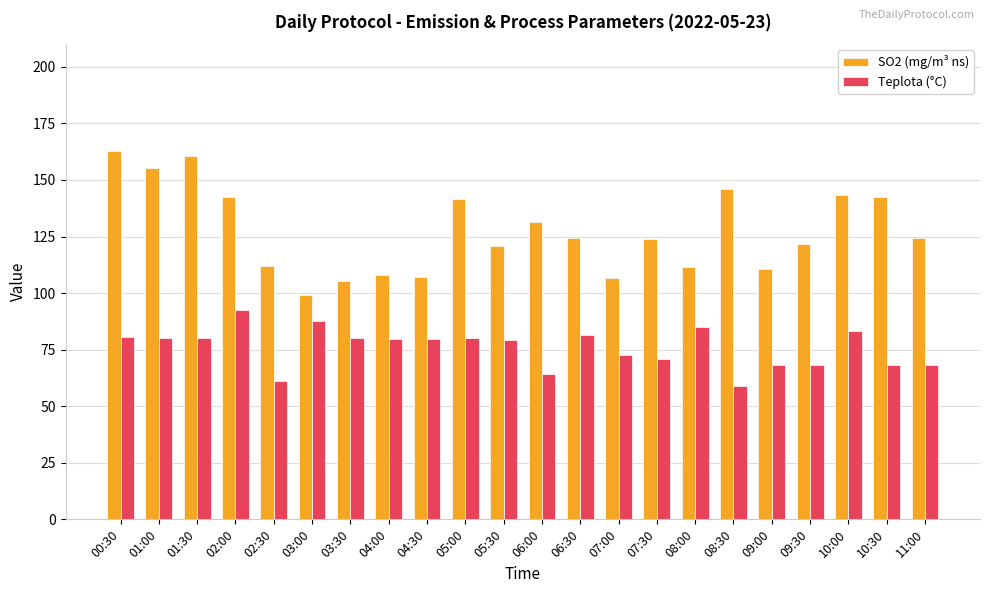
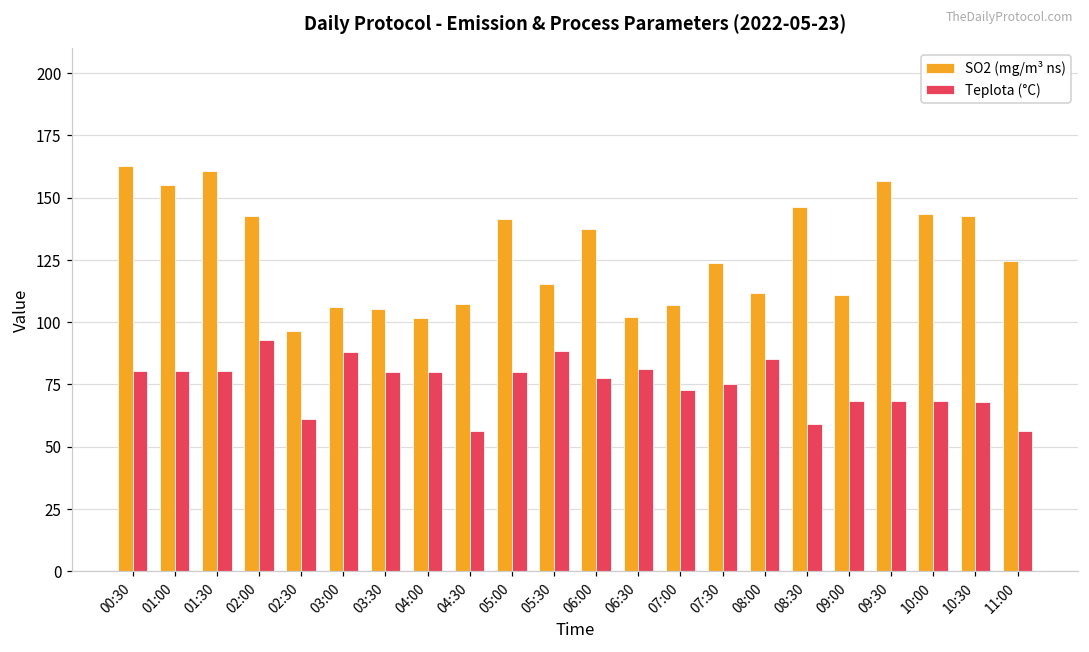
  {
    "SO2 (mg/m³ ns)": {
      "00:30": 163,
      "01:00": 155,
      "01:30": 161,
      "02:00": 143,
-     "02:30": 112,
-     "03:00": 99,
+     "02:30": 96,
+     "03:00": 106,
      "03:30": 105,
-     "04:00": 108,
+     "04:00": 102,
      "04:30": 107,
      "05:00": 142,
-     "05:30": 121,
-     "06:00": 132,
-     "06:30": 124,
+     "05:30": 115,
+     "06:00": 137,
+     "06:30": 102,
      "07:00": 107,
      "07:30": 124,
      "08:00": 112,
      "08:30": 146,
      "09:00": 111,
-     "09:30": 122,
+     "09:30": 157,
      "10:00": 143,
      "10:30": 143,
      "11:00": 124
    },
    "Teplota (°C)": {
      "00:30": 80,
      "01:00": 80,
      "01:30": 80,
      "02:00": 93,
      "02:30": 61,
      "03:00": 88,
      "03:30": 80,
      "04:00": 80,
-     "04:30": 80,
+     "04:30": 56,
      "05:00": 80,
-     "05:30": 79,
-     "06:00": 64,
+     "05:30": 88,
+     "06:00": 78,
      "06:30": 81,
      "07:00": 73,
-     "07:30": 71,
+     "07:30": 75,
      "08:00": 85,
      "08:30": 59,
      "09:00": 68,
      "09:30": 68,
-     "10:00": 83,
+     "10:00": 68,
      "10:30": 68,
-     "11:00": 68
+     "11:00": 56
    }
  }
